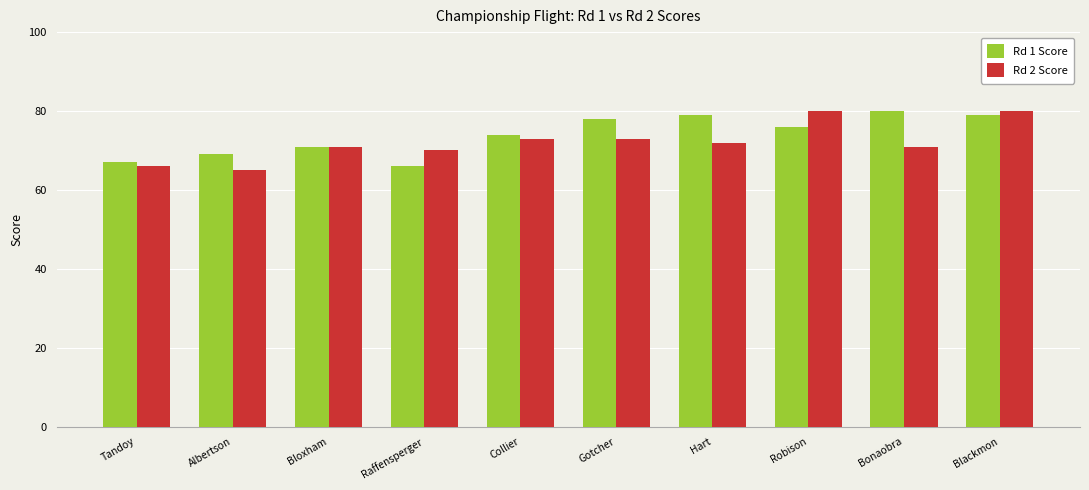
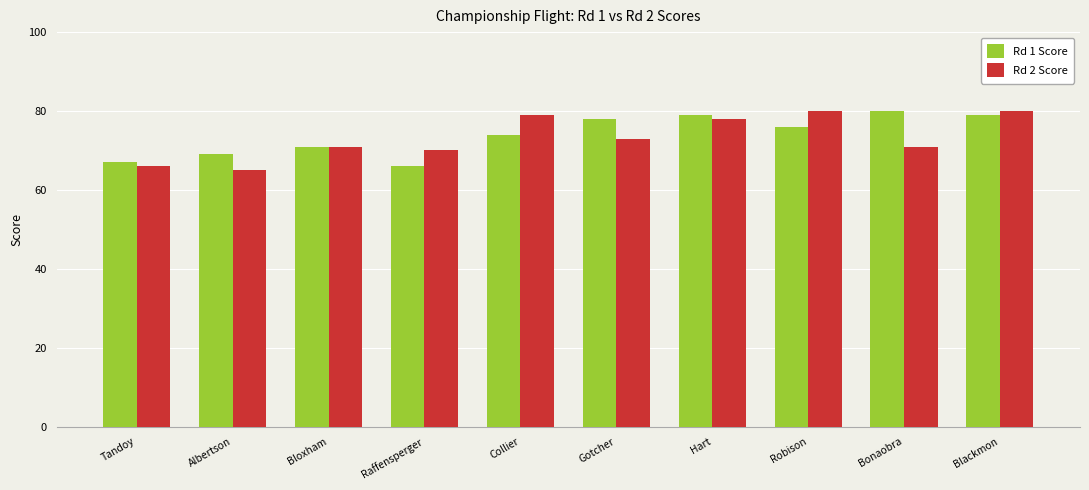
  {
    "Rd 1 Score": {
      "Tandoy": 67,
      "Albertson": 69,
      "Bloxham": 71,
      "Raffensperger": 66,
      "Collier": 74,
      "Gotcher": 78,
      "Hart": 79,
      "Robison": 76,
      "Bonaobra": 80,
      "Blackmon": 79
    },
    "Rd 2 Score": {
      "Tandoy": 66,
      "Albertson": 65,
      "Bloxham": 71,
      "Raffensperger": 70,
-     "Collier": 73,
+     "Collier": 79,
      "Gotcher": 73,
-     "Hart": 72,
+     "Hart": 78,
      "Robison": 80,
      "Bonaobra": 71,
      "Blackmon": 80
    }
  }
